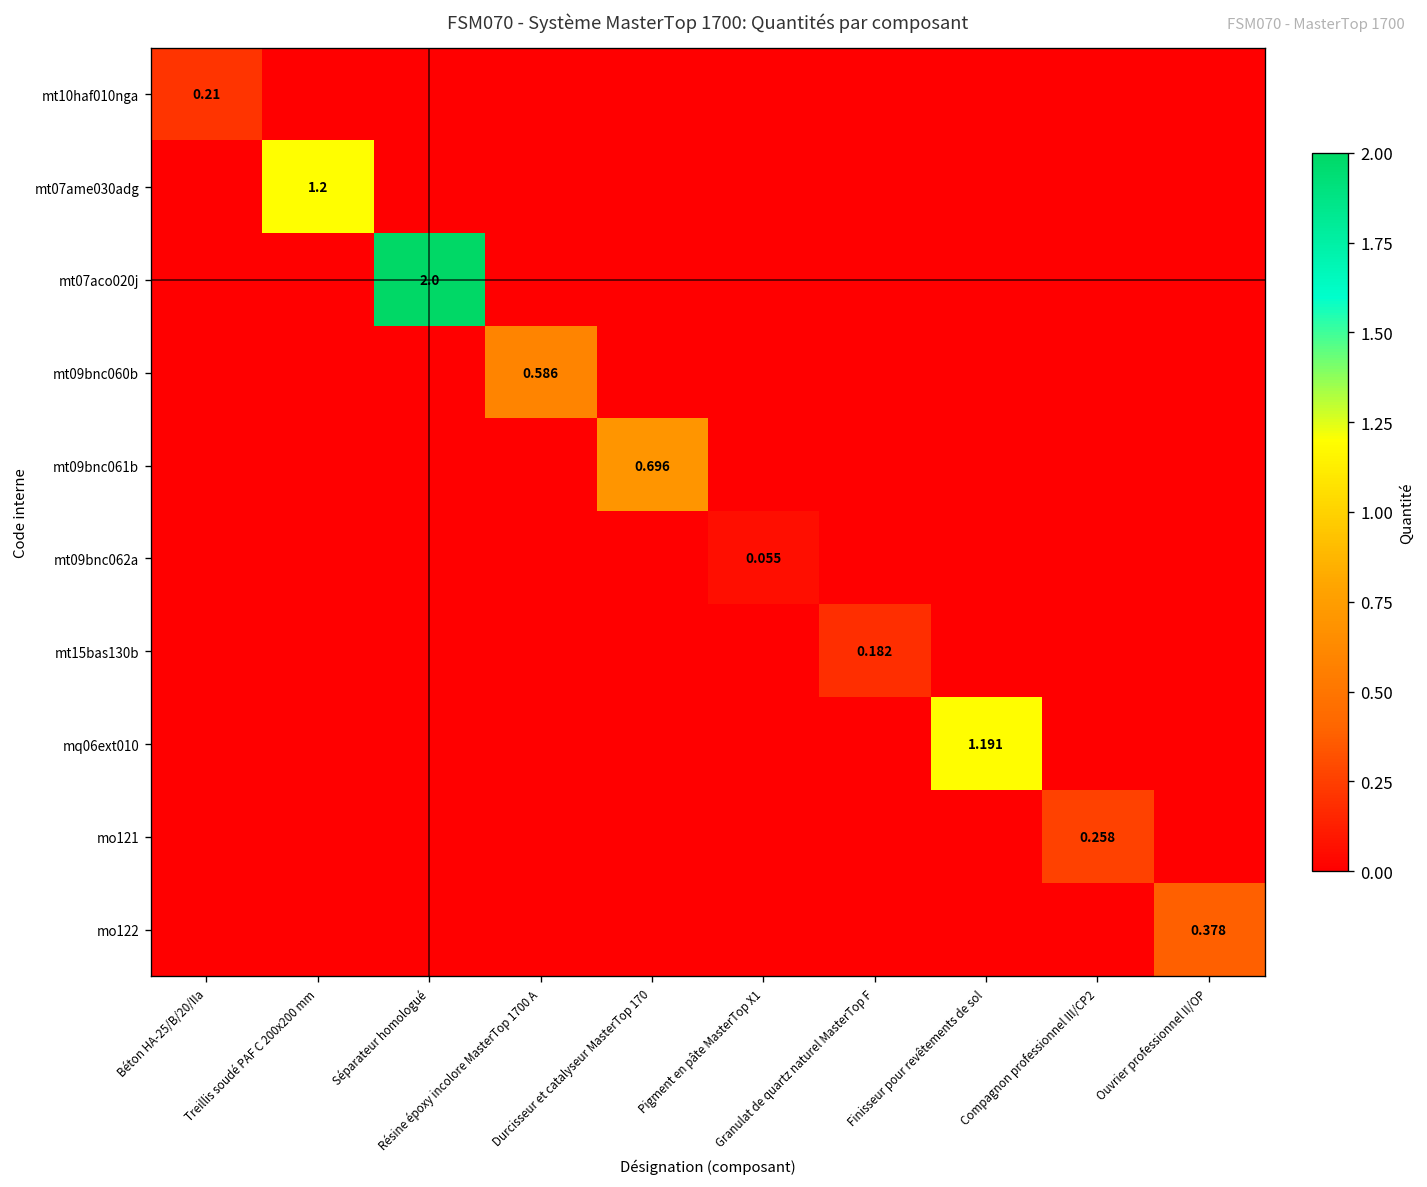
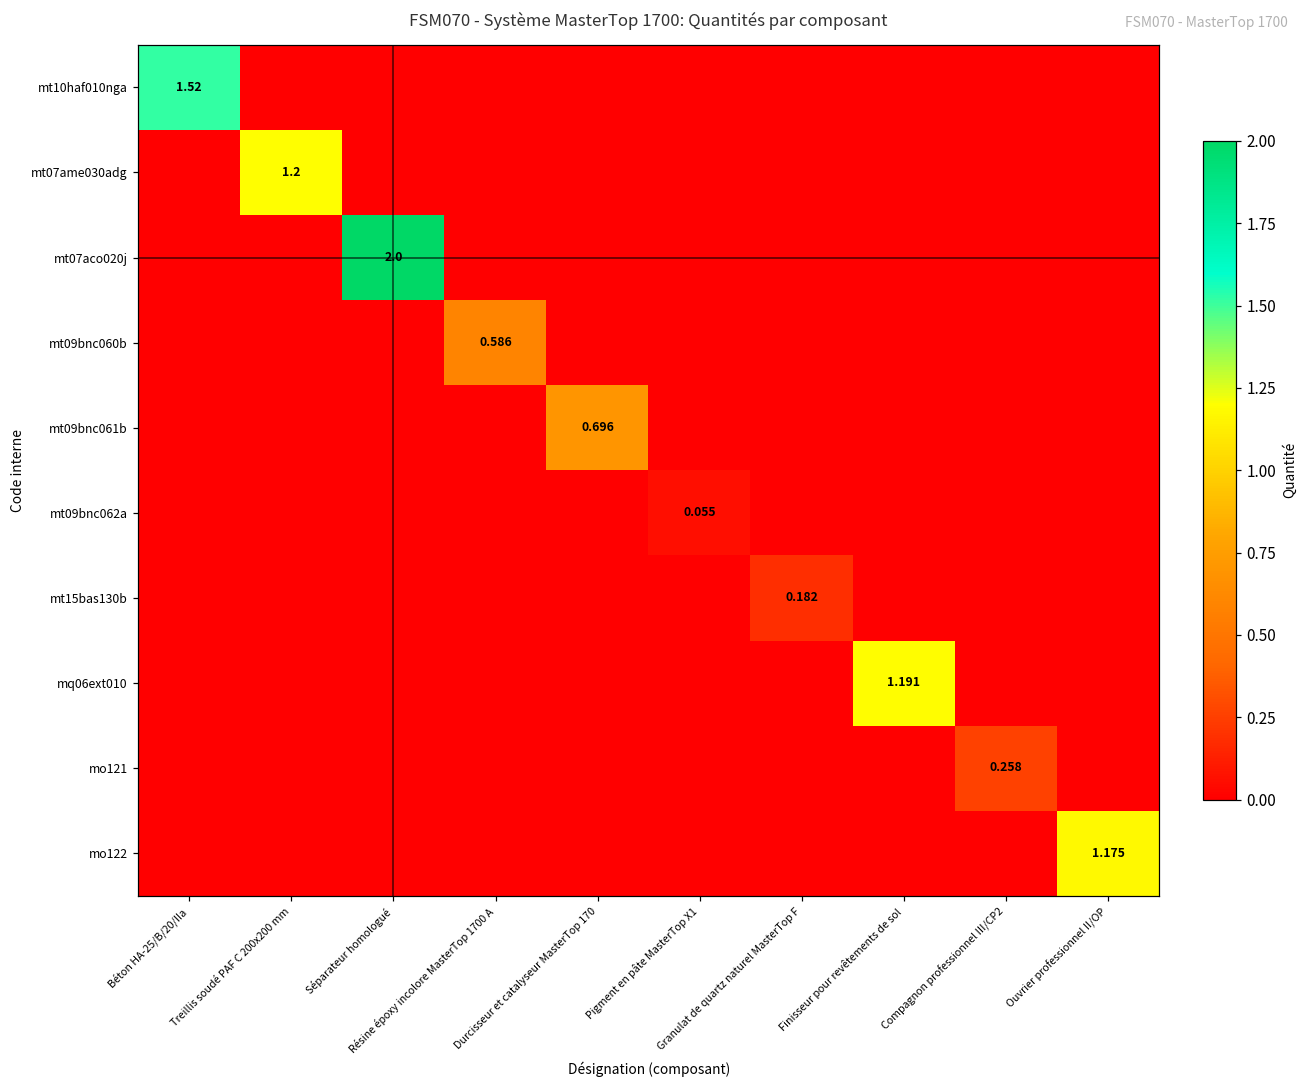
  {
    "mt10haf010nga": {
-     "Béton HA-25/B/20/IIa": 0.21
+     "Béton HA-25/B/20/IIa": 1.52
    },
    "mt07ame030adg": {
      "Treillis soudé PAF C 200x200 mm": 1.2
    },
    "mt07aco020j": {
      "Séparateur homologué": 2.0
    },
    "mt09bnc060b": {
      "Résine époxy incolore MasterTop 1700 A": 0.586
    },
    "mt09bnc061b": {
      "Durcisseur et catalyseur MasterTop 170": 0.696
    },
    "mt09bnc062a": {
      "Pigment en pâte MasterTop X1": 0.055
    },
    "mt15bas130b": {
      "Granulat de quartz naturel MasterTop F": 0.182
    },
    "mq06ext010": {
      "Finisseur pour revêtements de sol": 1.191
    },
    "mo121": {
      "Compagnon professionnel III/CP2": 0.258
    },
    "mo122": {
-     "Ouvrier professionnel II/OP": 0.378
+     "Ouvrier professionnel II/OP": 1.175
    }
  }
